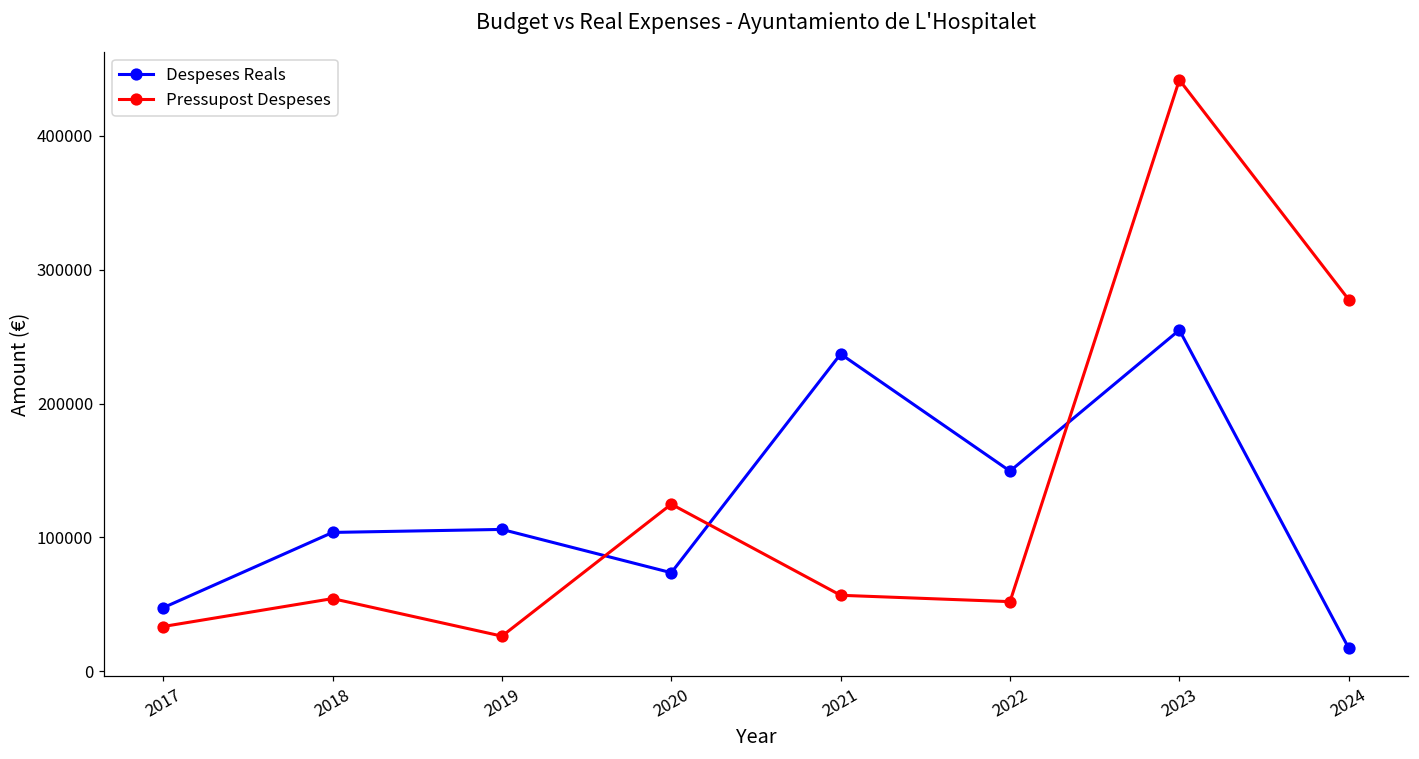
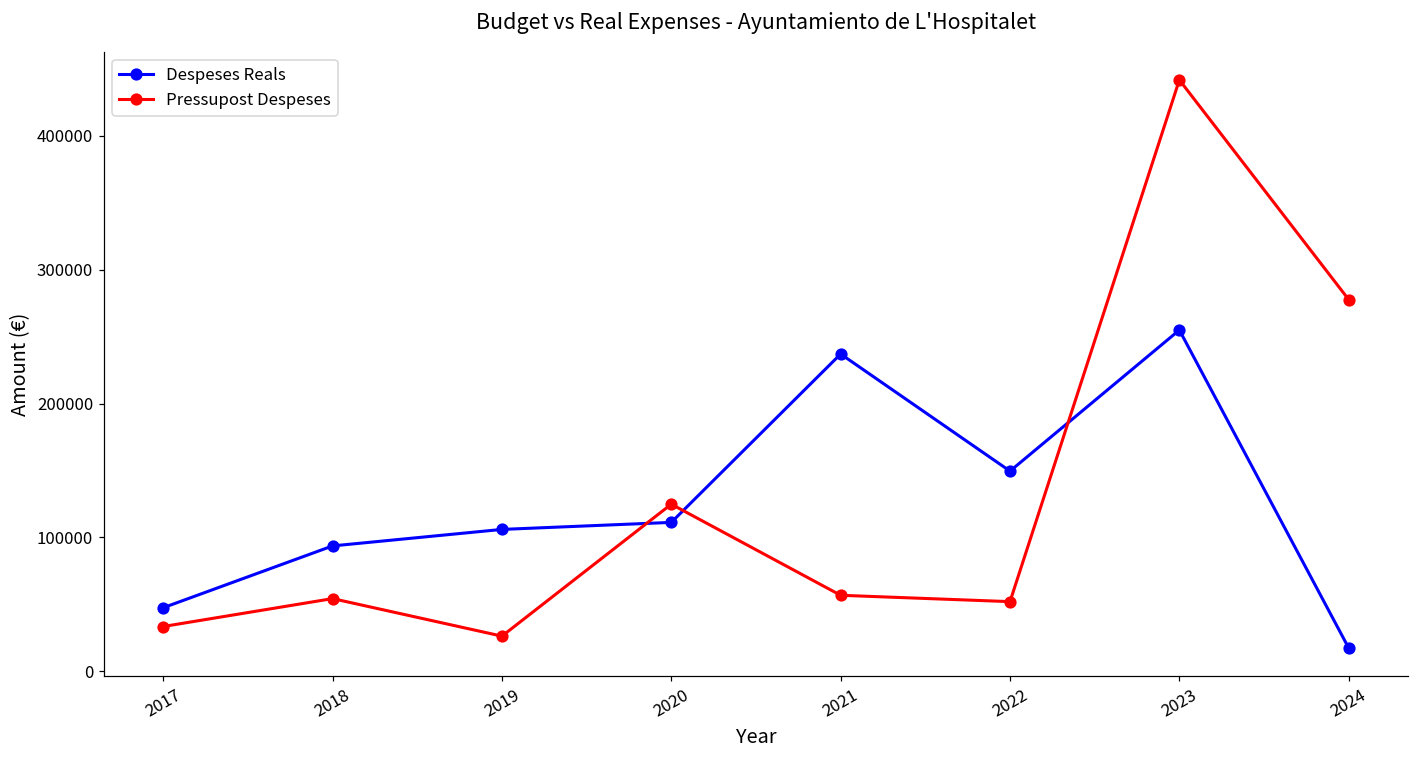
  {
    "Despeses Reals": {
      "2017": 48000,
-     "2018": 104000,
+     "2018": 94000,
      "2019": 106000,
-     "2020": 74000,
+     "2020": 111000,
      "2021": 237000,
      "2022": 150000,
      "2023": 255000,
      "2024": 17000
    },
    "Pressupost Despeses": {
      "2017": 34000,
      "2018": 54000,
      "2019": 26000,
      "2020": 125000,
      "2021": 57000,
      "2022": 52000,
      "2023": 442000,
      "2024": 278000
    }
  }
